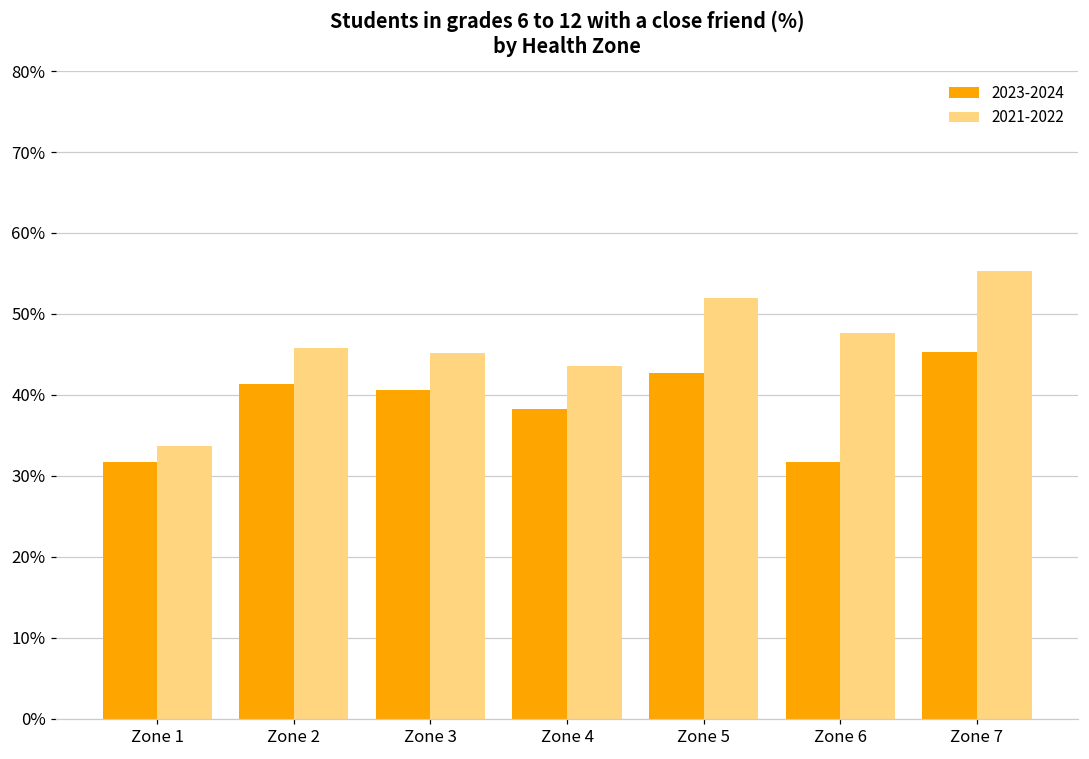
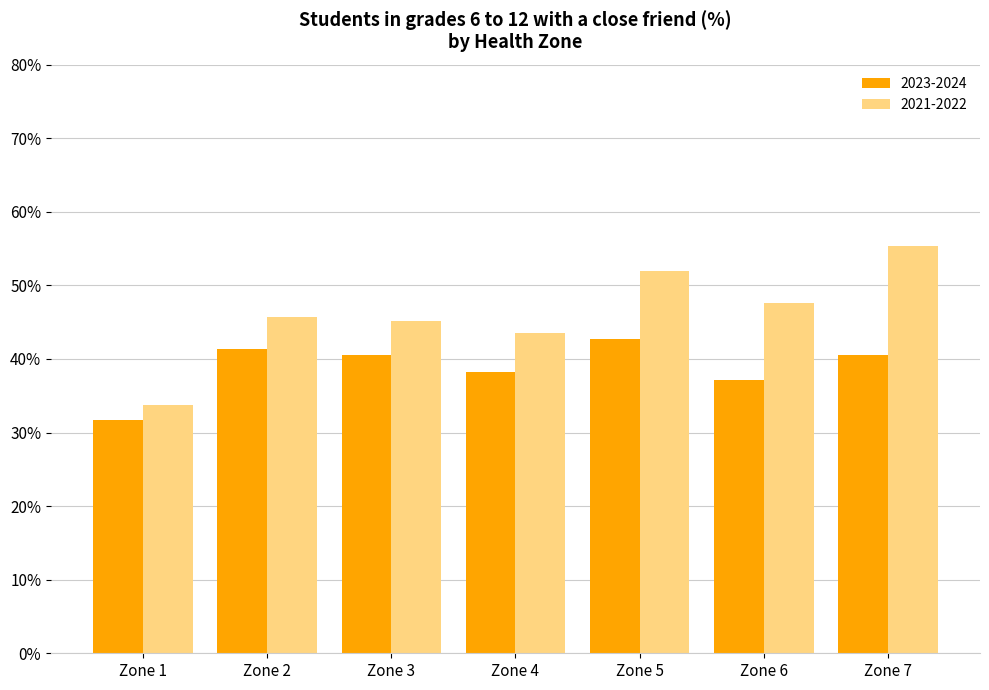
  {
    "2023-2024": {
      "Zone 1": "32%",
      "Zone 2": "41%",
      "Zone 3": "41%",
      "Zone 4": "38%",
      "Zone 5": "43%",
-     "Zone 6": "32%",
-     "Zone 7": "45%"
+     "Zone 6": "37%",
+     "Zone 7": "41%"
    },
    "2021-2022": {
      "Zone 1": "34%",
      "Zone 2": "46%",
      "Zone 3": "45%",
      "Zone 4": "44%",
      "Zone 5": "52%",
      "Zone 6": "48%",
      "Zone 7": "55%"
    }
  }
